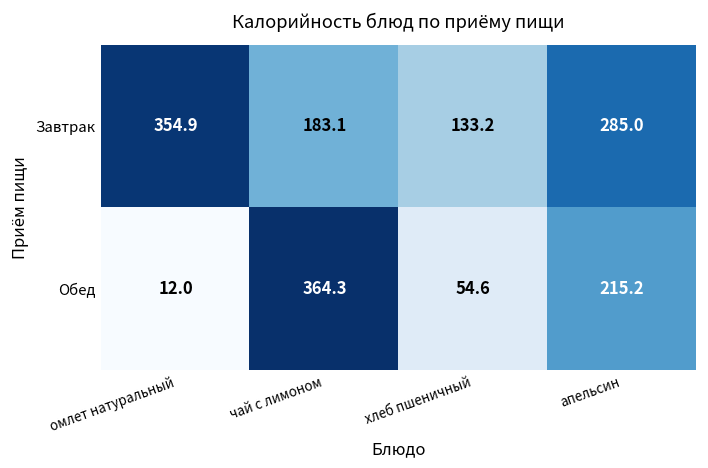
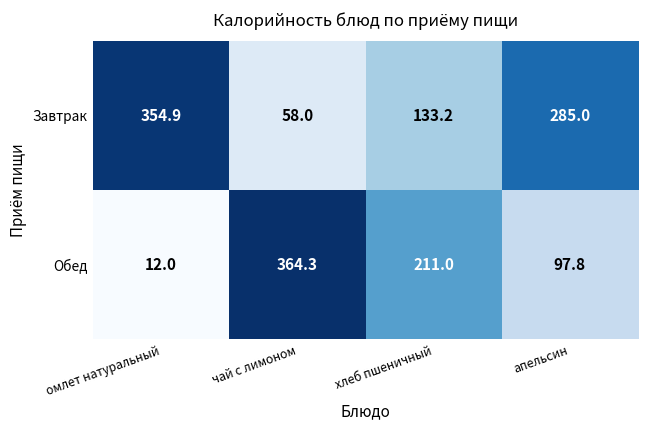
  {
    "Завтрак": {
      "омлет натуральный": 354.9,
-     "чай с лимоном": 183.1,
+     "чай с лимоном": 58.0,
      "хлеб пшеничный": 133.2,
      "апельсин": 285.0
    },
    "Обед": {
      "омлет натуральный": 12.0,
      "чай с лимоном": 364.3,
-     "хлеб пшеничный": 54.6,
-     "апельсин": 215.2
+     "хлеб пшеничный": 211.0,
+     "апельсин": 97.8
    }
  }
